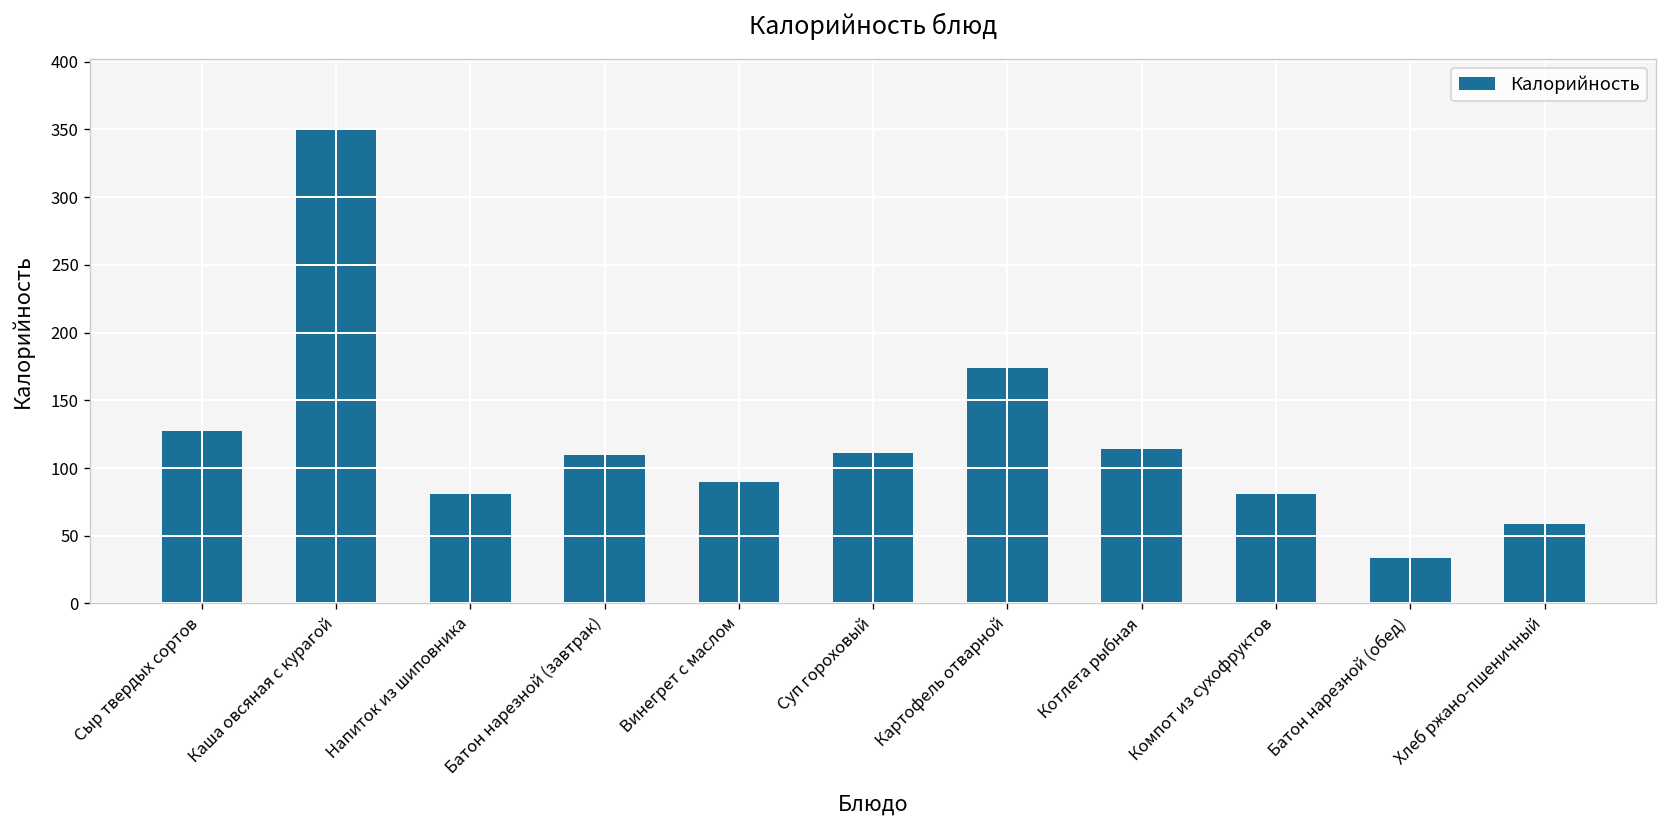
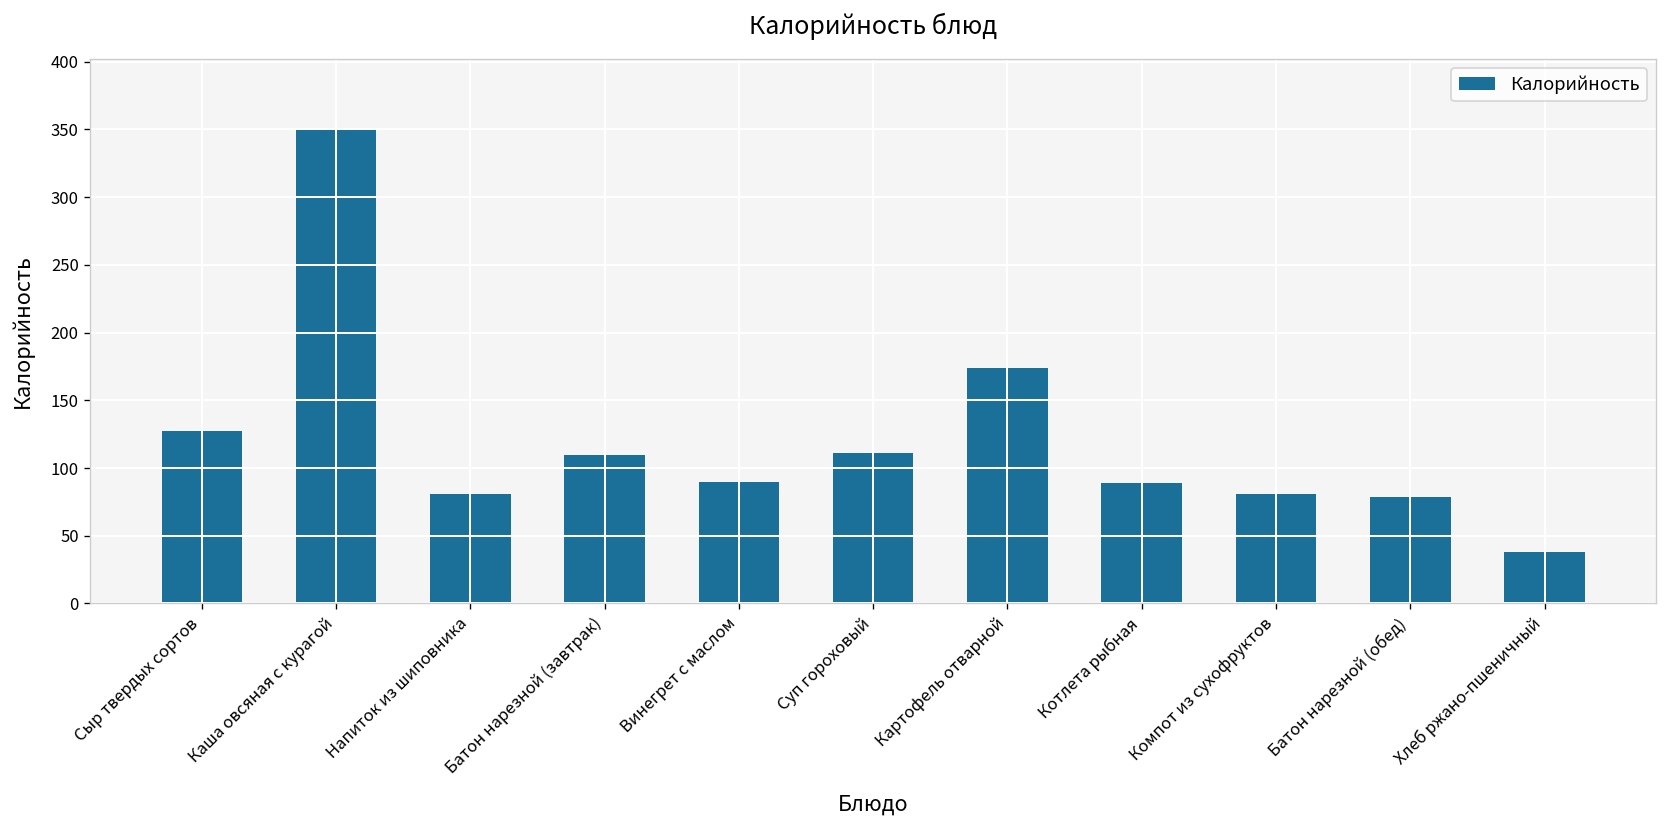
  {
    "Сыр твердых сортов": 127,
    "Каша овсяная с курагой": 350,
    "Напиток из шиповника": 81,
    "Батон нарезной (завтрак)": 109,
    "Винегрет с маслом": 90,
    "Суп гороховый": 111,
    "Картофель отварной": 174,
-   "Котлета рыбная": 114,
+   "Котлета рыбная": 89,
    "Компот из сухофруктов": 81,
-   "Батон нарезной (обед)": 34,
-   "Хлеб ржано-пшеничный": 59
+   "Батон нарезной (обед)": 79,
+   "Хлеб ржано-пшеничный": 38
  }
